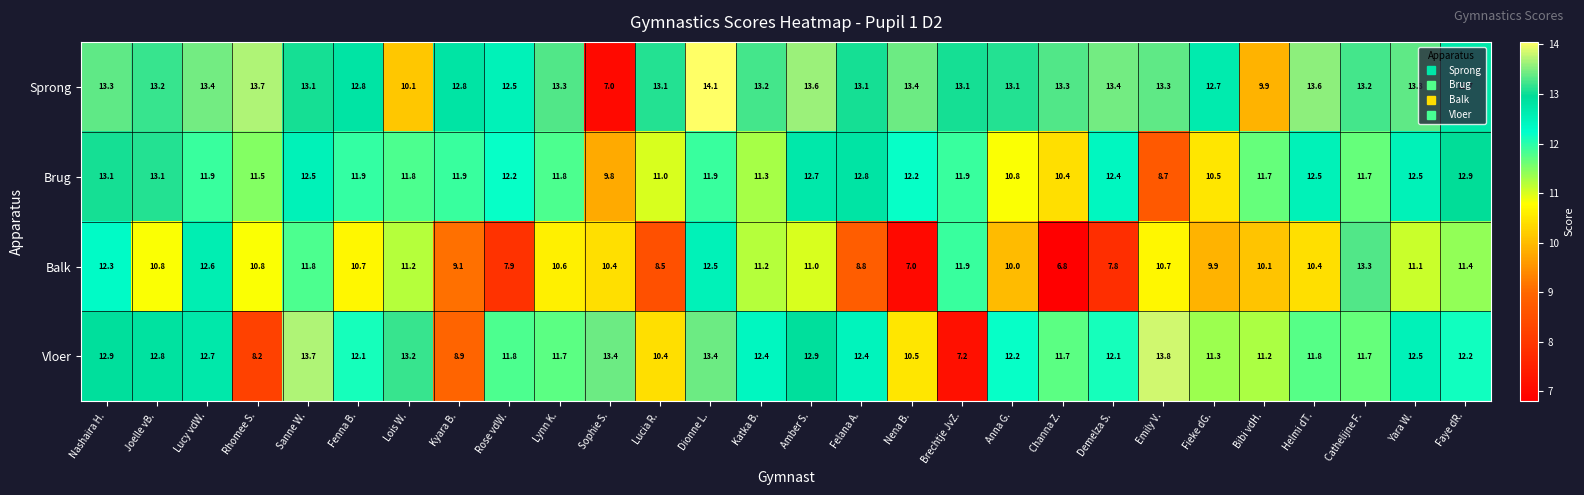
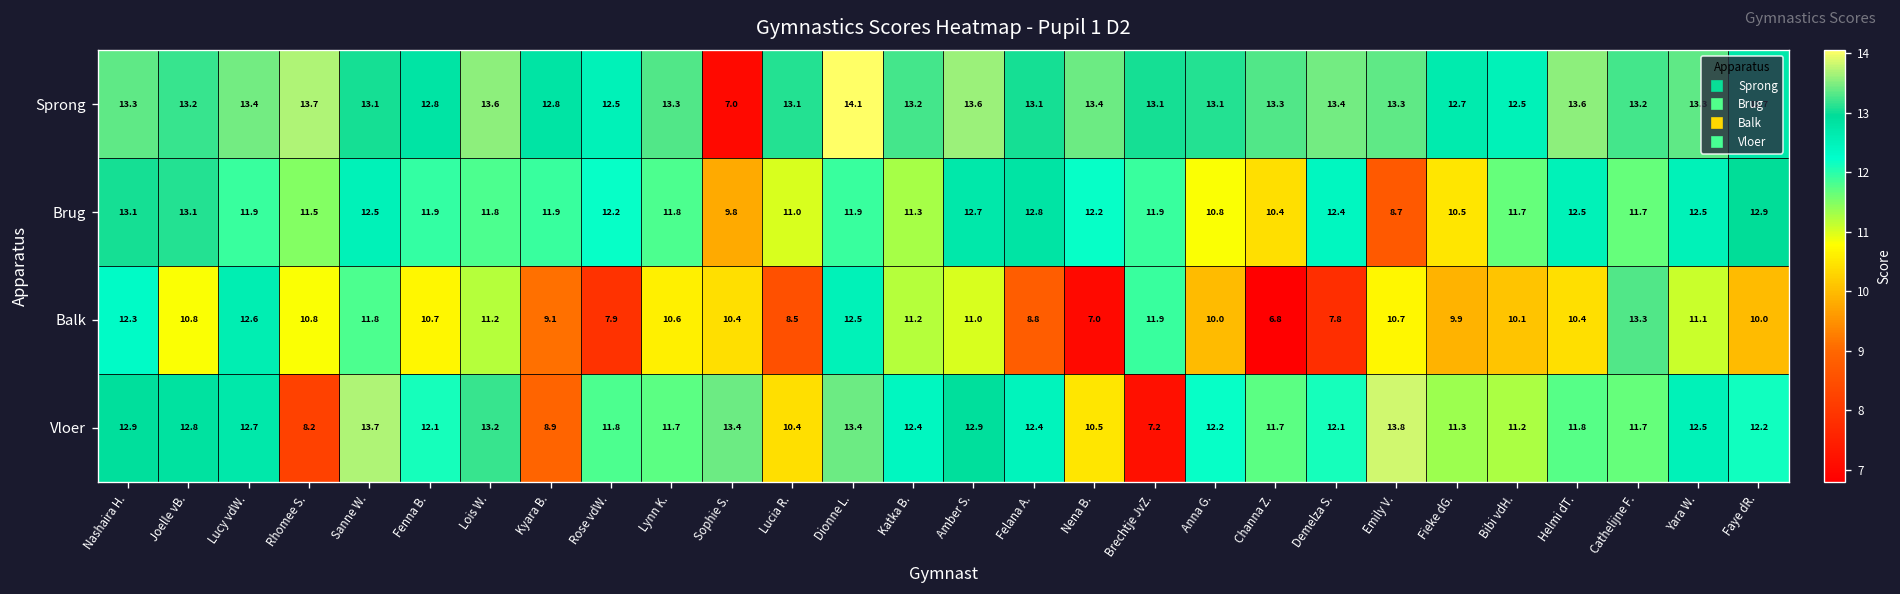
  {
    "Sprong": {
      "Nashaira H.": 13.3,
      "Joelle vB.": 13.2,
      "Lucy vdW.": 13.4,
      "Rhomee S.": 13.7,
      "Sanne W.": 13.1,
      "Fenna B.": 12.8,
-     "Lois W.": 10.1,
+     "Lois W.": 13.6,
      "Kyara B.": 12.8,
      "Rose vdW.": 12.5,
      "Lynn K.": 13.3,
      "Sophie S.": 7.0,
      "Lucia R.": 13.1,
      "Dionne L.": 14.1,
      "Katka B.": 13.2,
      "Amber S.": 13.6,
      "Felana A.": 13.1,
      "Nena B.": 13.4,
      "Brechtje JvZ.": 13.1,
      "Anna G.": 13.1,
      "Channa Z.": 13.3,
      "Demelza S.": 13.4,
      "Emily V.": 13.3,
      "Fieke dG.": 12.7,
-     "Bibi vdH.": 9.9,
+     "Bibi vdH.": 12.5,
      "Helmi dT.": 13.6,
      "Cathelijne F.": 13.2
    },
    "Brug": {
      "Nashaira H.": 13.1,
      "Joelle vB.": 13.1,
      "Lucy vdW.": 11.9,
      "Rhomee S.": 11.5,
      "Sanne W.": 12.5,
      "Fenna B.": 11.9,
      "Lois W.": 11.8,
      "Kyara B.": 11.9,
      "Rose vdW.": 12.2,
      "Lynn K.": 11.8,
      "Sophie S.": 9.8,
      "Lucia R.": 11.0,
      "Dionne L.": 11.9,
      "Katka B.": 11.3,
      "Amber S.": 12.7,
      "Felana A.": 12.8,
      "Nena B.": 12.2,
      "Brechtje JvZ.": 11.9,
      "Anna G.": 10.8,
      "Channa Z.": 10.4,
      "Demelza S.": 12.4,
      "Emily V.": 8.7,
      "Fieke dG.": 10.5,
      "Bibi vdH.": 11.7,
      "Helmi dT.": 12.5,
      "Cathelijne F.": 11.7,
      "Yara W.": 12.5,
      "Faye dR.": 12.9
    },
    "Balk": {
      "Nashaira H.": 12.3,
      "Joelle vB.": 10.8,
      "Lucy vdW.": 12.6,
      "Rhomee S.": 10.8,
      "Sanne W.": 11.8,
      "Fenna B.": 10.7,
      "Lois W.": 11.2,
      "Kyara B.": 9.1,
      "Rose vdW.": 7.9,
      "Lynn K.": 10.6,
      "Sophie S.": 10.4,
      "Lucia R.": 8.5,
      "Dionne L.": 12.5,
      "Katka B.": 11.2,
      "Amber S.": 11.0,
      "Felana A.": 8.8,
      "Nena B.": 7.0,
      "Brechtje JvZ.": 11.9,
      "Anna G.": 10.0,
      "Channa Z.": 6.8,
      "Demelza S.": 7.8,
      "Emily V.": 10.7,
      "Fieke dG.": 9.9,
      "Bibi vdH.": 10.1,
      "Helmi dT.": 10.4,
      "Cathelijne F.": 13.3,
      "Yara W.": 11.1,
-     "Faye dR.": 11.4
+     "Faye dR.": 10.0
    },
    "Vloer": {
      "Nashaira H.": 12.9,
      "Joelle vB.": 12.8,
      "Lucy vdW.": 12.7,
      "Rhomee S.": 8.2,
      "Sanne W.": 13.7,
      "Fenna B.": 12.1,
      "Lois W.": 13.2,
      "Kyara B.": 8.9,
      "Rose vdW.": 11.8,
      "Lynn K.": 11.7,
      "Sophie S.": 13.4,
      "Lucia R.": 10.4,
      "Dionne L.": 13.4,
      "Katka B.": 12.4,
      "Amber S.": 12.9,
      "Felana A.": 12.4,
      "Nena B.": 10.5,
      "Brechtje JvZ.": 7.2,
      "Anna G.": 12.2,
      "Channa Z.": 11.7,
      "Demelza S.": 12.1,
      "Emily V.": 13.8,
      "Fieke dG.": 11.3,
      "Bibi vdH.": 11.2,
      "Helmi dT.": 11.8,
      "Cathelijne F.": 11.7,
      "Yara W.": 12.5,
      "Faye dR.": 12.2
    }
  }
